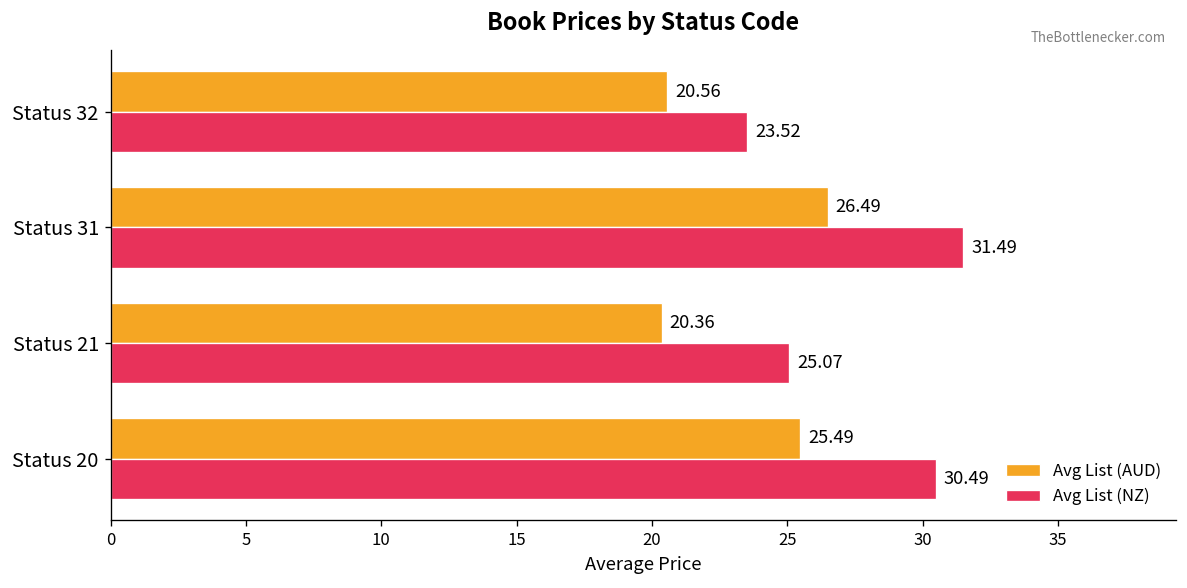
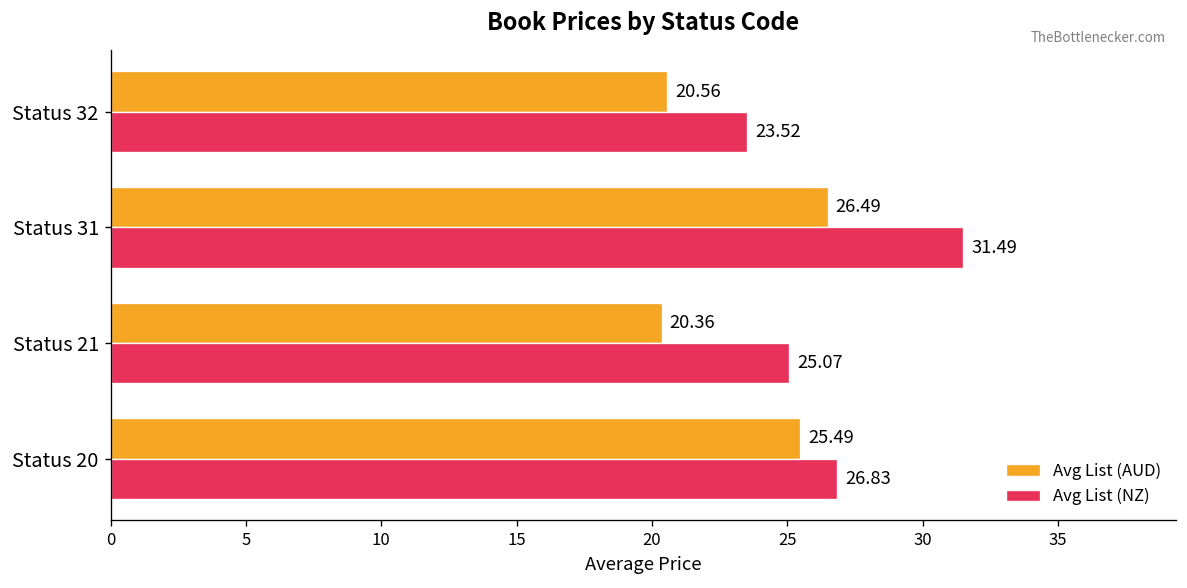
  {
    "Avg List (AUD)": {
      "Status 32": 20.56,
      "Status 31": 26.49,
      "Status 21": 20.36,
      "Status 20": 25.49
    },
    "Avg List (NZ)": {
      "Status 32": 23.52,
      "Status 31": 31.49,
      "Status 21": 25.07,
-     "Status 20": 30.49
+     "Status 20": 26.83
    }
  }
